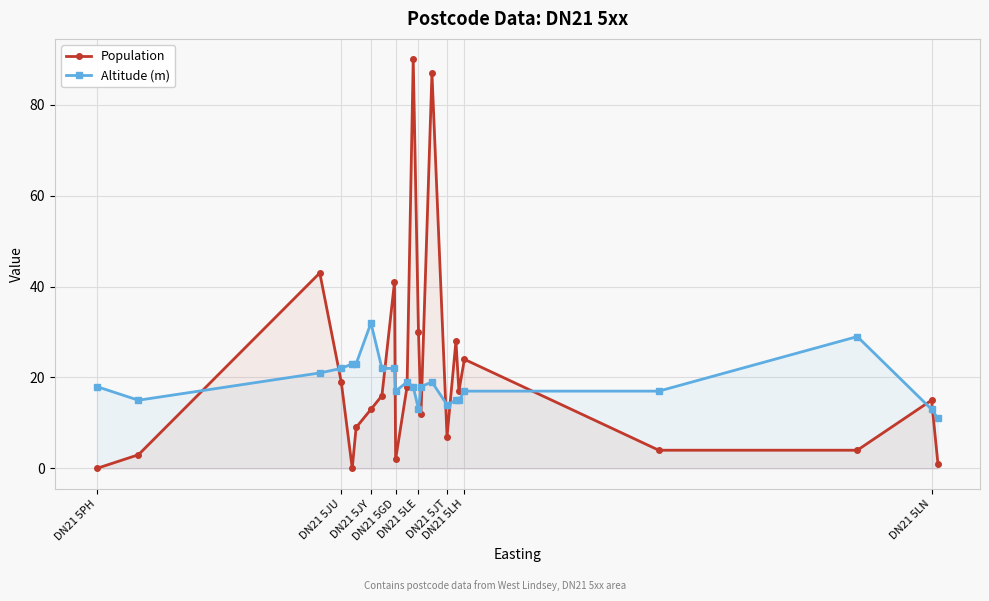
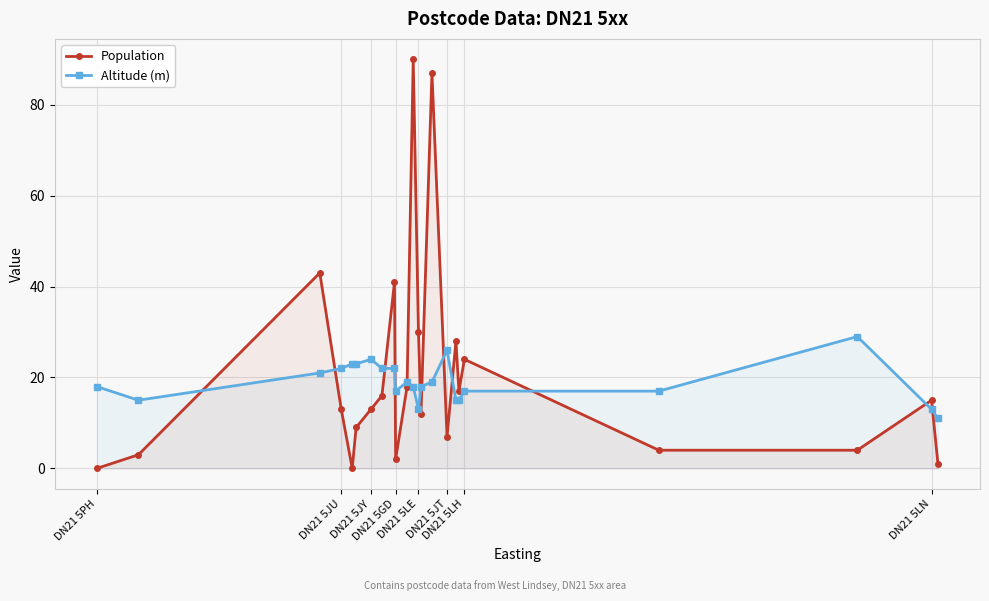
  {
    "Population": {
      "DN21 5PH": 0,
-     "DN21 5JU": 19,
+     "DN21 5JU": 13,
      "DN21 5JY": 13,
      "DN21 5GD": 2,
      "DN21 5LE": 30,
      "DN21 5JT": 7,
      "DN21 5LH": 24,
      "DN21 5LN": 15
    },
    "Altitude (m)": {
      "DN21 5PH": 18,
      "DN21 5JU": 22,
-     "DN21 5JY": 32,
+     "DN21 5JY": 24,
      "DN21 5GD": 17,
      "DN21 5LE": 13,
-     "DN21 5JT": 14,
+     "DN21 5JT": 26,
      "DN21 5LH": 17,
      "DN21 5LN": 13
    }
  }
